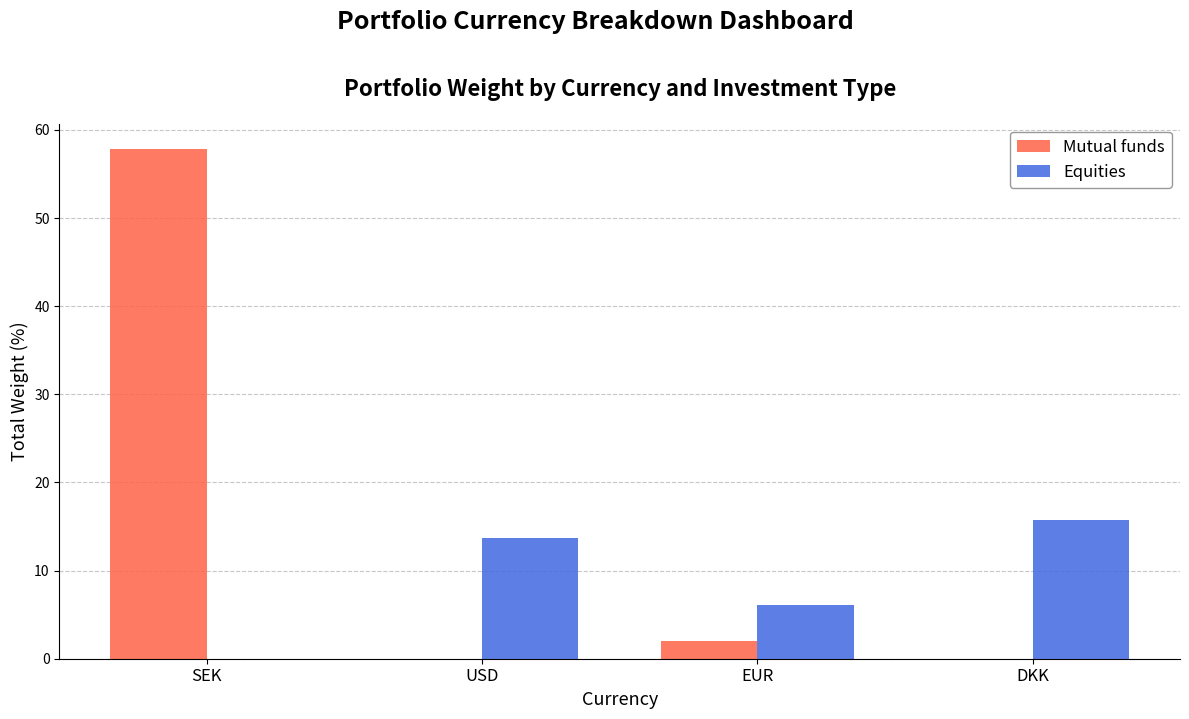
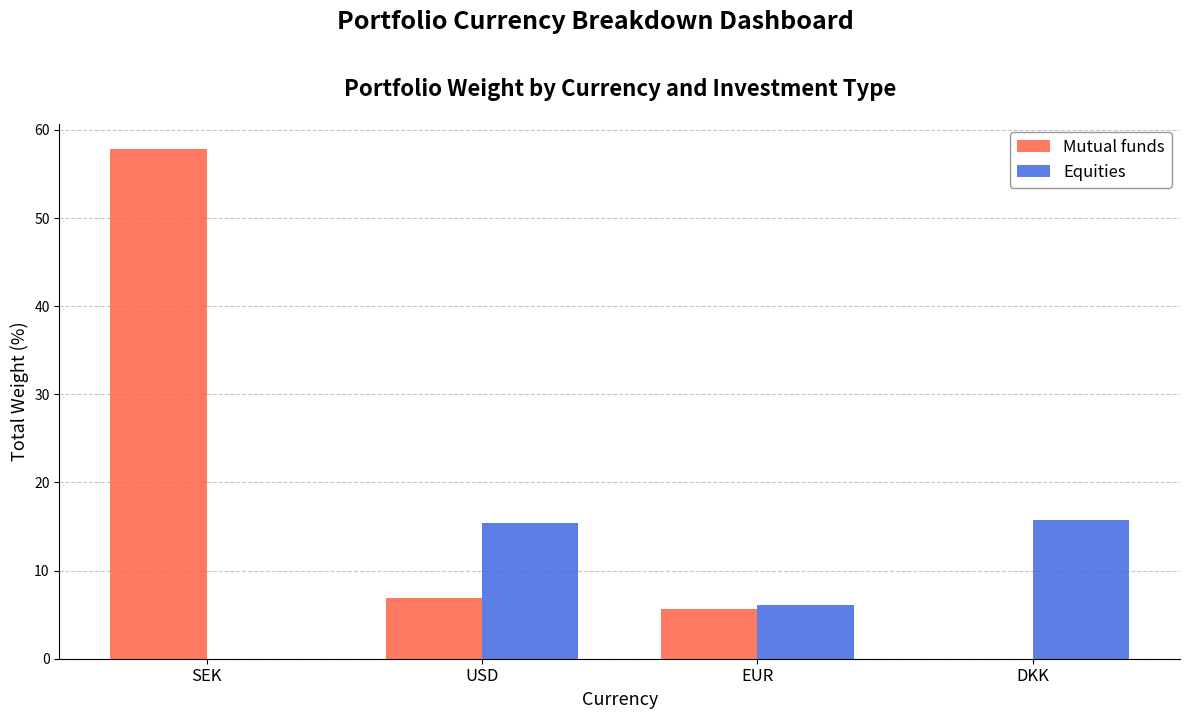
  {
    "Mutual funds": {
      "SEK": 58,
-     "USD": 0,
-     "EUR": 2,
+     "USD": 7,
+     "EUR": 6,
      "DKK": 0
    },
    "Equities": {
      "SEK": 0,
-     "USD": 14,
+     "USD": 15,
      "EUR": 6,
      "DKK": 16
    }
  }
